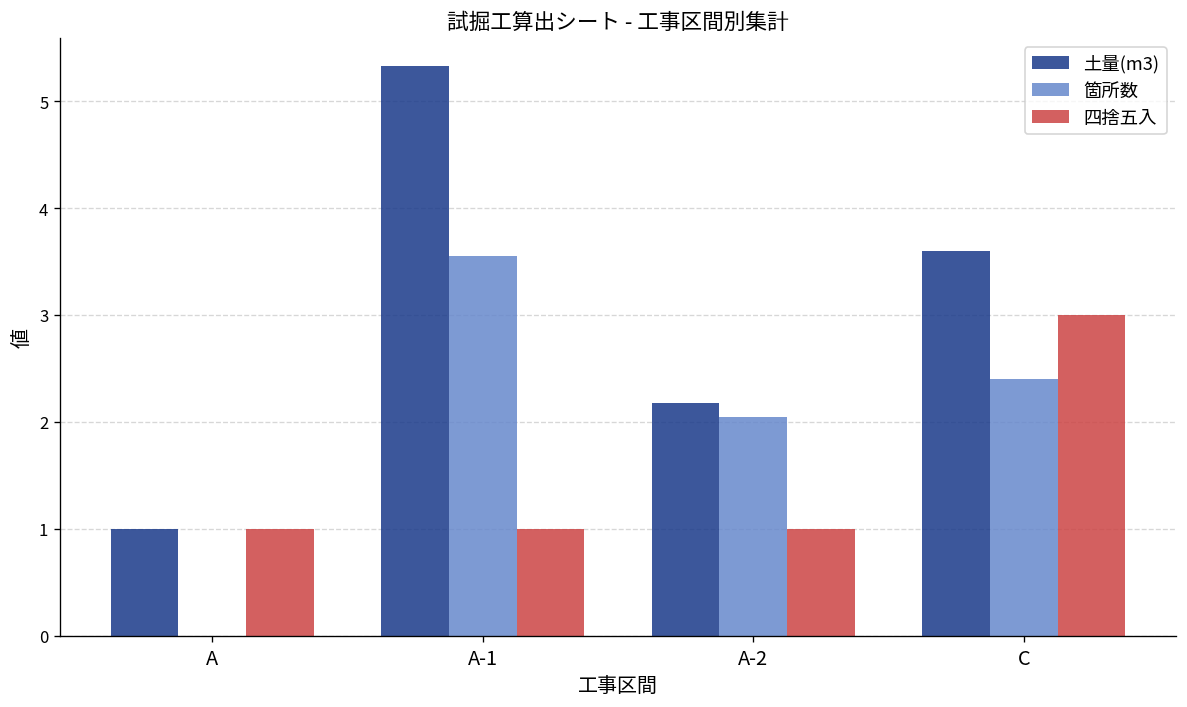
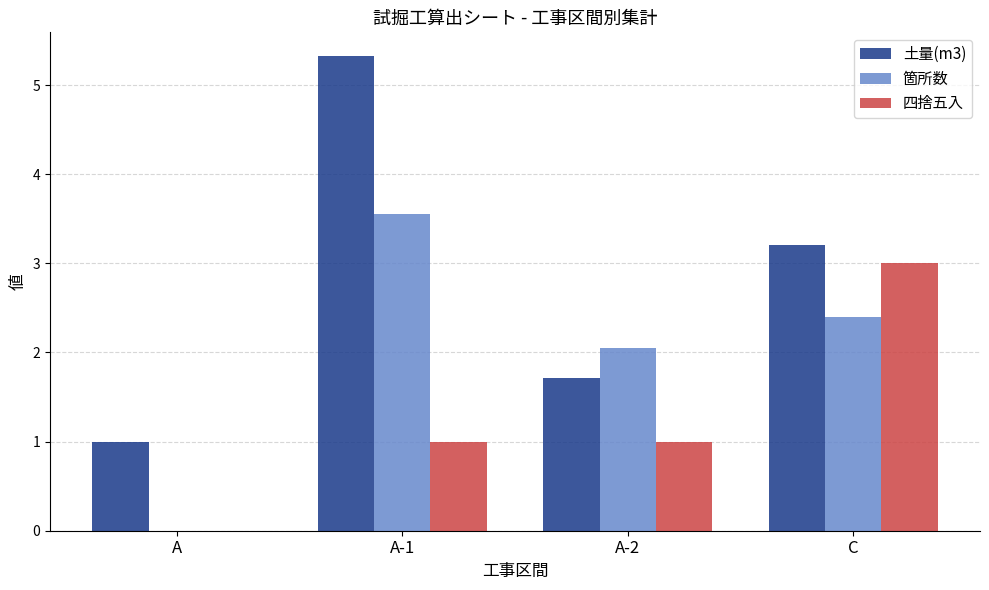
  {
    "土量(m3)": {
      "A": 1.0,
      "A-1": 5.3,
-     "A-2": 2.2,
-     "C": 3.6
+     "A-2": 1.7,
+     "C": 3.2
    },
    "箇所数": {
      "A": 0.0,
      "A-1": 3.6,
      "A-2": 2.1,
      "C": 2.4
    },
    "四捨五入": {
-     "A": 1,
+     "A": 0,
      "A-1": 1,
      "A-2": 1,
      "C": 3
    }
  }
